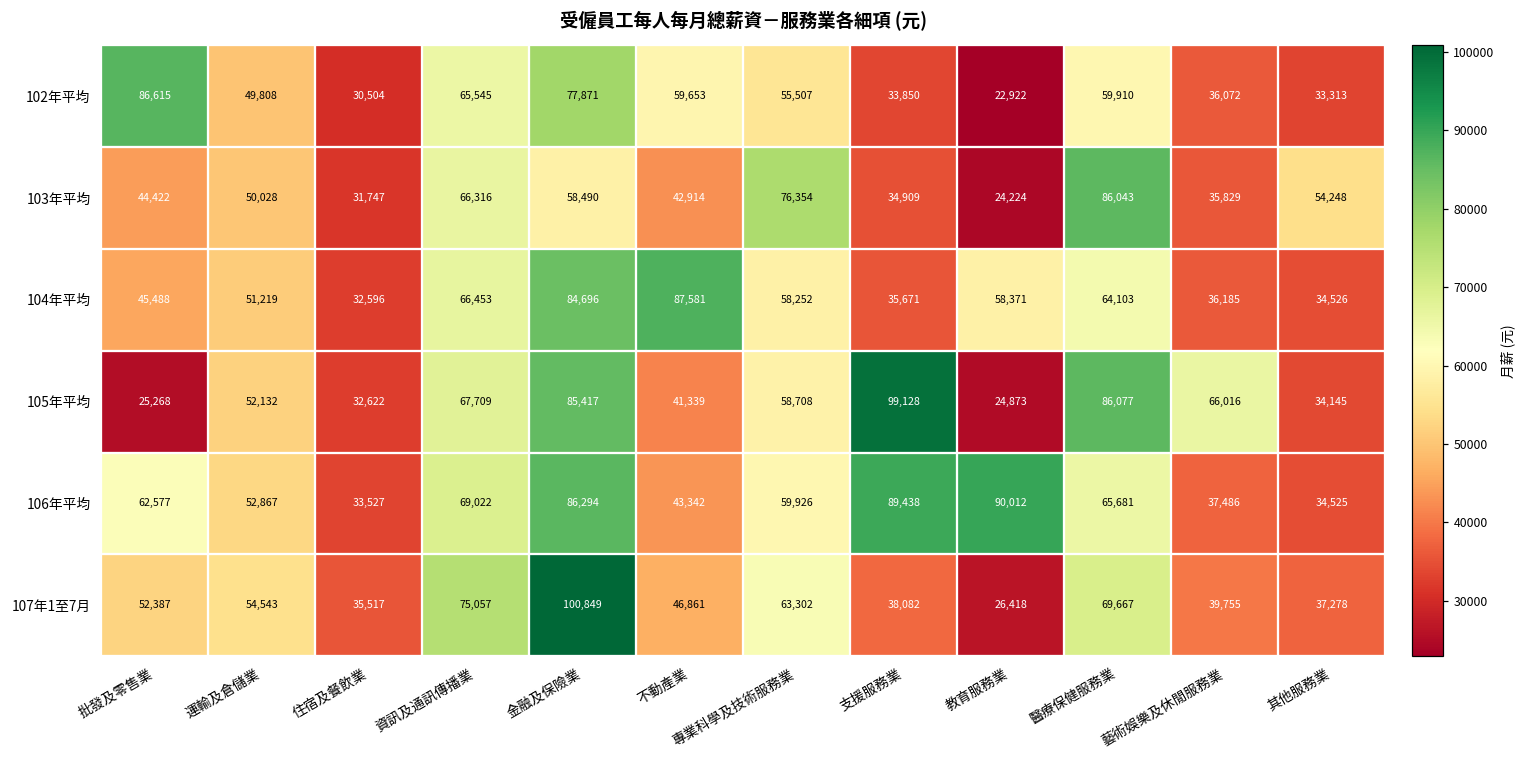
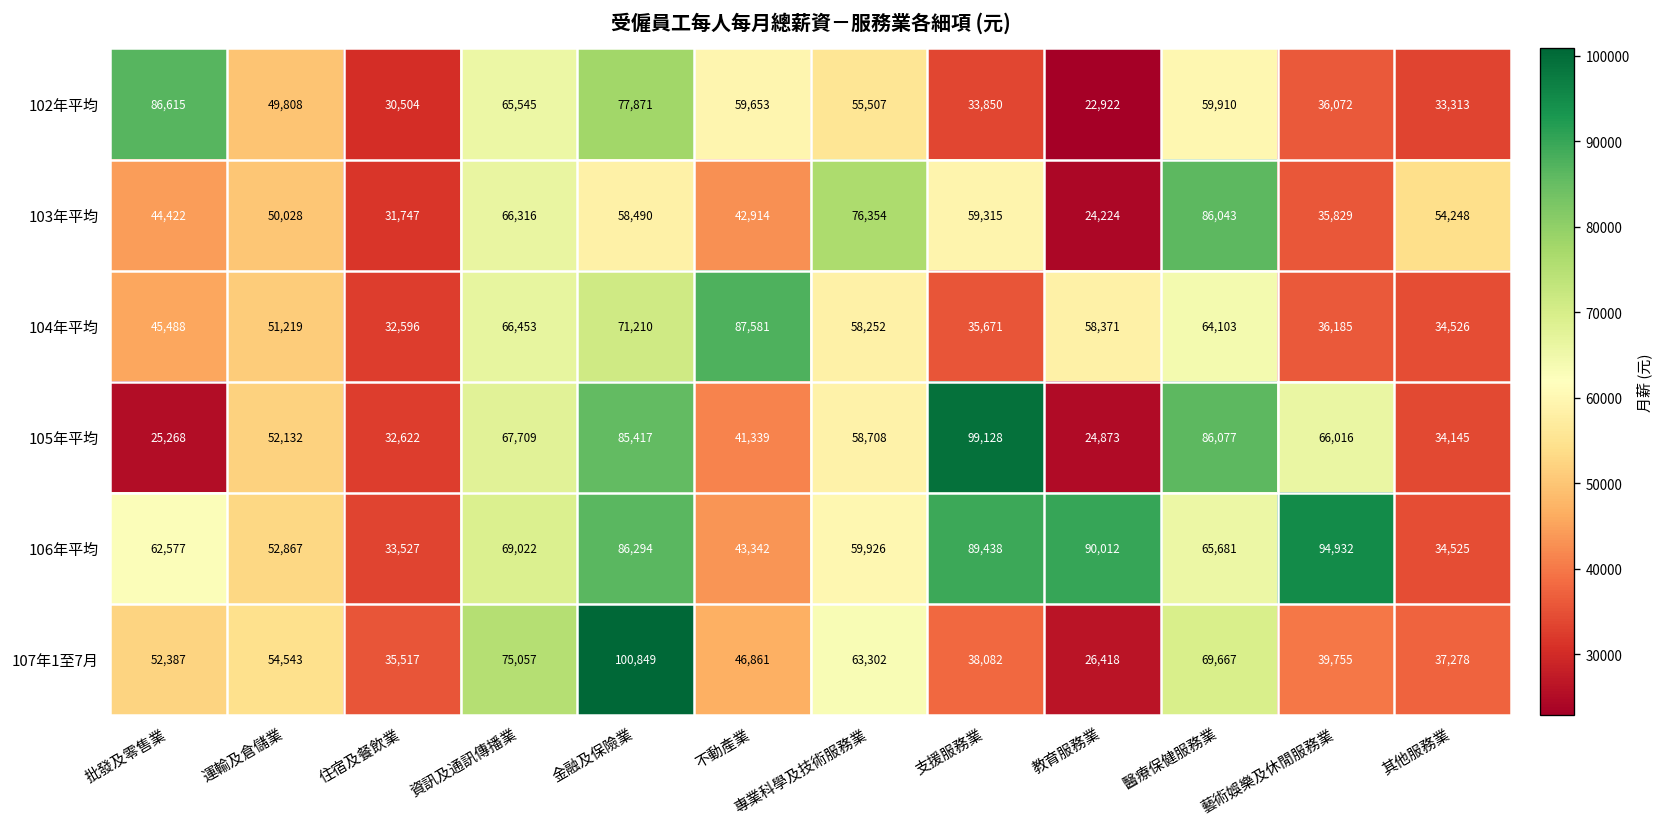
  {
    "102年平均": {
      "批發及零售業": "86,615",
      "運輸及倉儲業": "49,808",
      "住宿及餐飲業": "30,504",
      "資訊及通訊傳播業": "65,545",
      "金融及保險業": "77,871",
      "不動產業": "59,653",
      "專業科學及技術服務業": "55,507",
      "支援服務業": "33,850",
      "教育服務業": "22,922",
      "醫療保健服務業": "59,910",
      "藝術娛樂及休閒服務業": "36,072",
      "其他服務業": "33,313"
    },
    "103年平均": {
      "批發及零售業": "44,422",
      "運輸及倉儲業": "50,028",
      "住宿及餐飲業": "31,747",
      "資訊及通訊傳播業": "66,316",
      "金融及保險業": "58,490",
      "不動產業": "42,914",
      "專業科學及技術服務業": "76,354",
-     "支援服務業": "34,909",
+     "支援服務業": "59,315",
      "教育服務業": "24,224",
      "醫療保健服務業": "86,043",
      "藝術娛樂及休閒服務業": "35,829",
      "其他服務業": "54,248"
    },
    "104年平均": {
      "批發及零售業": "45,488",
      "運輸及倉儲業": "51,219",
      "住宿及餐飲業": "32,596",
      "資訊及通訊傳播業": "66,453",
-     "金融及保險業": "84,696",
+     "金融及保險業": "71,210",
      "不動產業": "87,581",
      "專業科學及技術服務業": "58,252",
      "支援服務業": "35,671",
      "教育服務業": "58,371",
      "醫療保健服務業": "64,103",
      "藝術娛樂及休閒服務業": "36,185",
      "其他服務業": "34,526"
    },
    "105年平均": {
      "批發及零售業": "25,268",
      "運輸及倉儲業": "52,132",
      "住宿及餐飲業": "32,622",
      "資訊及通訊傳播業": "67,709",
      "金融及保險業": "85,417",
      "不動產業": "41,339",
      "專業科學及技術服務業": "58,708",
      "支援服務業": "99,128",
      "教育服務業": "24,873",
      "醫療保健服務業": "86,077",
      "藝術娛樂及休閒服務業": "66,016",
      "其他服務業": "34,145"
    },
    "106年平均": {
      "批發及零售業": "62,577",
      "運輸及倉儲業": "52,867",
      "住宿及餐飲業": "33,527",
      "資訊及通訊傳播業": "69,022",
      "金融及保險業": "86,294",
      "不動產業": "43,342",
      "專業科學及技術服務業": "59,926",
      "支援服務業": "89,438",
      "教育服務業": "90,012",
      "醫療保健服務業": "65,681",
-     "藝術娛樂及休閒服務業": "37,486",
+     "藝術娛樂及休閒服務業": "94,932",
      "其他服務業": "34,525"
    },
    "107年1至7月": {
      "批發及零售業": "52,387",
      "運輸及倉儲業": "54,543",
      "住宿及餐飲業": "35,517",
      "資訊及通訊傳播業": "75,057",
      "金融及保險業": "100,849",
      "不動產業": "46,861",
      "專業科學及技術服務業": "63,302",
      "支援服務業": "38,082",
      "教育服務業": "26,418",
      "醫療保健服務業": "69,667",
      "藝術娛樂及休閒服務業": "39,755",
      "其他服務業": "37,278"
    }
  }
